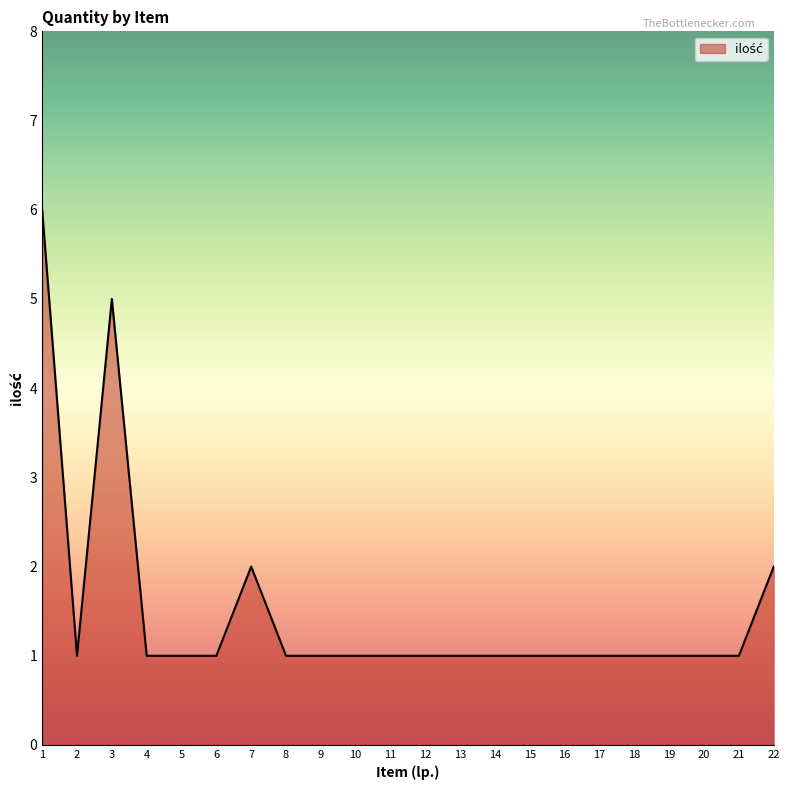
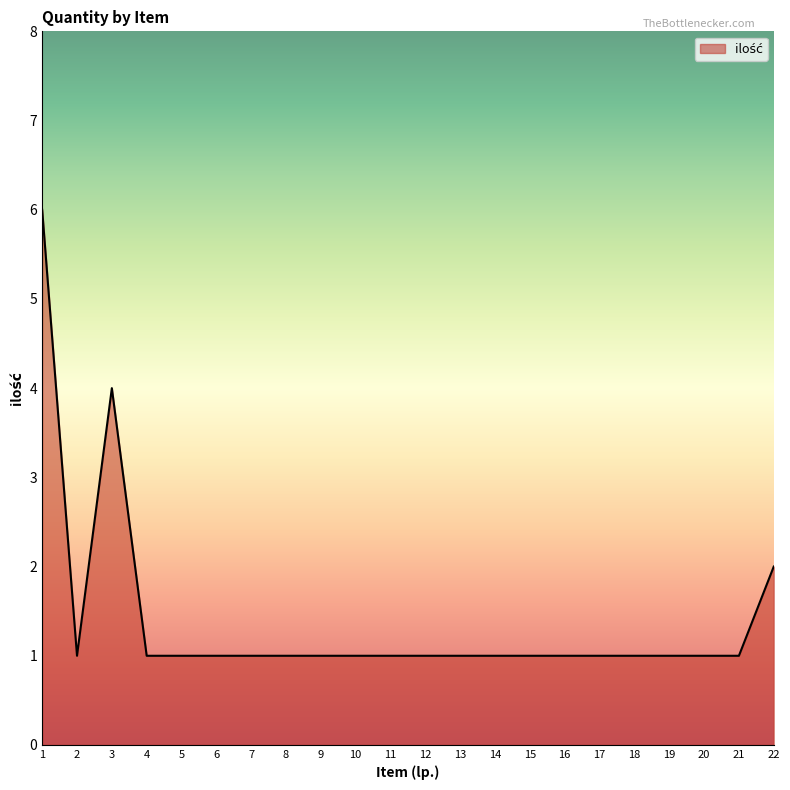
  {
    "1": 6,
    "2": 1,
-   "3": 5,
+   "3": 4,
    "4": 1,
    "5": 1,
    "6": 1,
-   "7": 2,
+   "7": 1,
    "8": 1,
    "9": 1,
    "10": 1,
    "11": 1,
    "12": 1,
    "13": 1,
    "14": 1,
    "15": 1,
    "16": 1,
    "17": 1,
    "18": 1,
    "19": 1,
    "20": 1,
    "21": 1,
    "22": 2
  }
